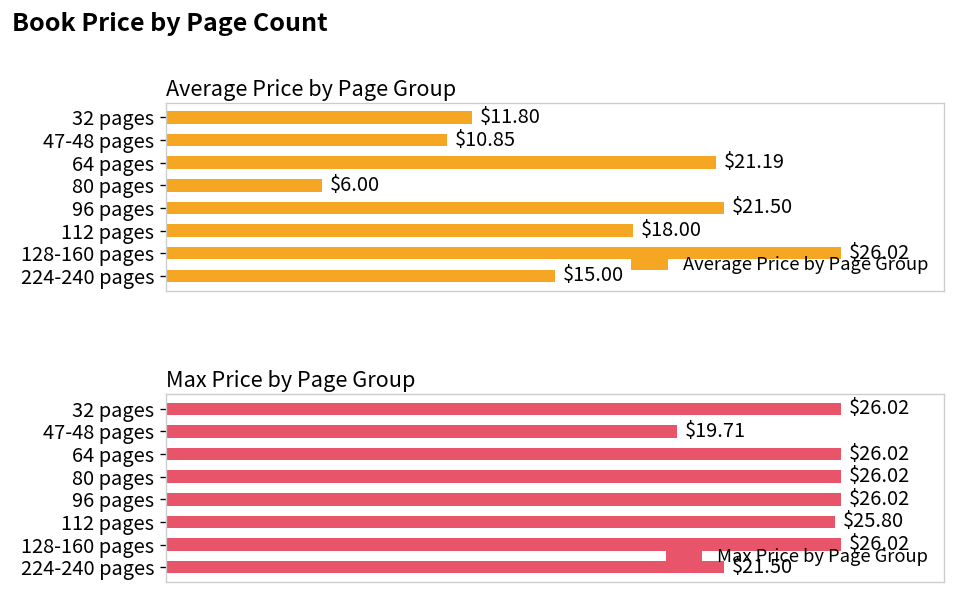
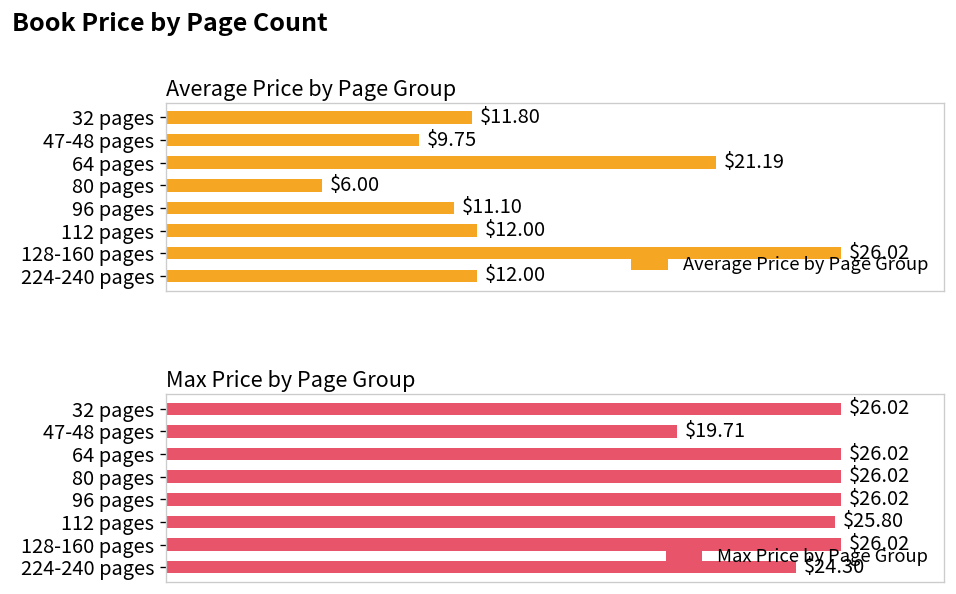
  {
    "Average Price by Page Group": {
      "32 pages": "$11.80",
-     "47-48 pages": "$10.85",
+     "47-48 pages": "$9.75",
      "64 pages": "$21.19",
      "80 pages": "$6.00",
-     "96 pages": "$21.50",
-     "112 pages": "$18.00",
+     "96 pages": "$11.10",
+     "112 pages": "$12.00",
      "128-160 pages": "$26.02",
-     "224-240 pages": "$15.00"
+     "224-240 pages": "$12.00"
    },
    "Max Price by Page Group": {
      "32 pages": "$26.02",
      "47-48 pages": "$19.71",
      "64 pages": "$26.02",
      "80 pages": "$26.02",
      "96 pages": "$26.02",
      "112 pages": "$25.80",
      "128-160 pages": "$26.02",
-     "224-240 pages": "$21.50"
+     "224-240 pages": "$24.30"
    }
  }
